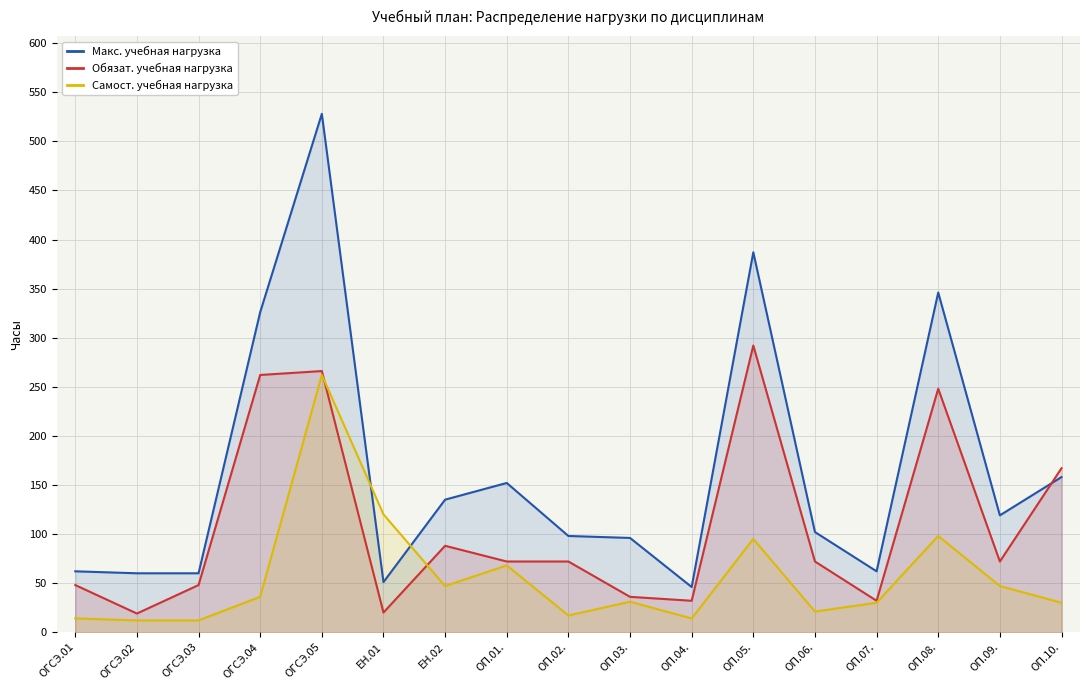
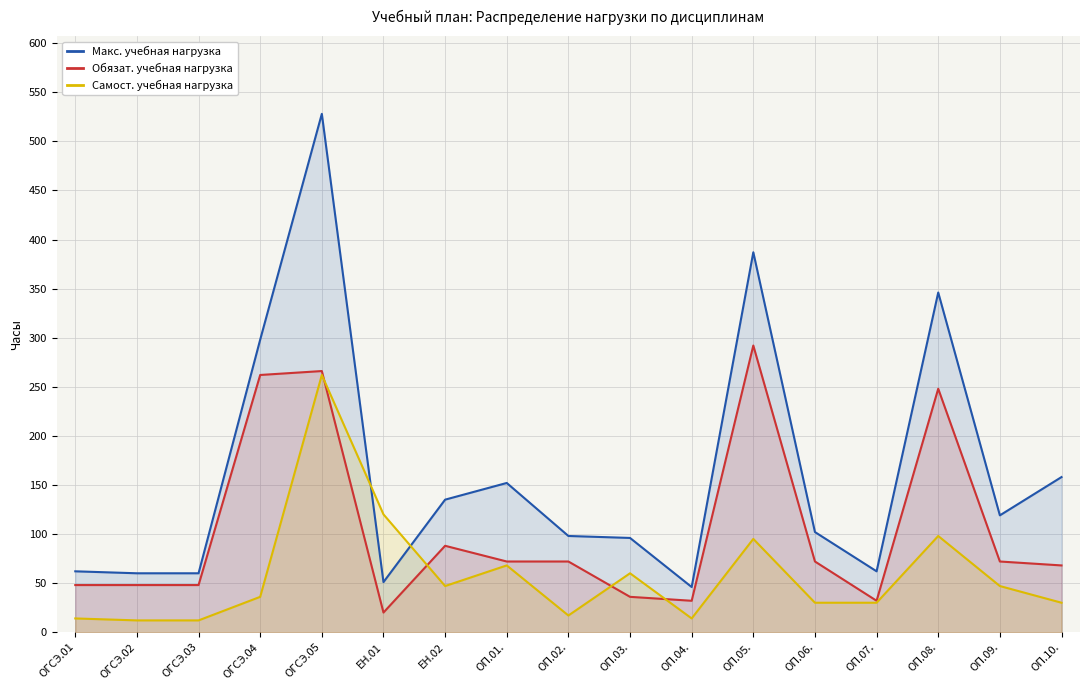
  {
    "Макс. учебная нагрузка": {
      "ОГСЭ.01": 60,
      "ОГСЭ.02": 60,
      "ОГСЭ.03": 60,
-     "ОГСЭ.04": 330,
+     "ОГСЭ.04": 300,
      "ОГСЭ.05": 530,
      "ЕН.01": 50,
      "ЕН.02": 140,
      "ОП.01.": 150,
      "ОП.02.": 100,
      "ОП.03.": 100,
      "ОП.04.": 50,
      "ОП.05.": 390,
      "ОП.06.": 100,
      "ОП.07.": 60,
      "ОП.08.": 350,
      "ОП.09.": 120,
      "ОП.10.": 160
    },
    "Обязат. учебная нагрузка": {
      "ОГСЭ.01": 50,
-     "ОГСЭ.02": 20,
+     "ОГСЭ.02": 50,
      "ОГСЭ.03": 50,
      "ОГСЭ.04": 260,
      "ОГСЭ.05": 270,
      "ЕН.01": 20,
      "ЕН.02": 90,
      "ОП.01.": 70,
      "ОП.02.": 70,
      "ОП.03.": 40,
      "ОП.04.": 30,
      "ОП.05.": 290,
      "ОП.06.": 70,
      "ОП.08.": 250,
      "ОП.09.": 70,
-     "ОП.10.": 170
+     "ОП.10.": 70
    },
    "Самост. учебная нагрузка": {
      "ОГСЭ.01": 10,
      "ОГСЭ.02": 10,
      "ОГСЭ.03": 10,
      "ОГСЭ.04": 40,
      "ОГСЭ.05": 260,
      "ЕН.01": 120,
      "ЕН.02": 50,
      "ОП.01.": 70,
      "ОП.02.": 20,
-     "ОП.03.": 30,
+     "ОП.03.": 60,
      "ОП.04.": 10,
      "ОП.05.": 100,
-     "ОП.06.": 20,
+     "ОП.06.": 30,
      "ОП.08.": 100,
      "ОП.09.": 50,
      "ОП.10.": 30
    }
  }
